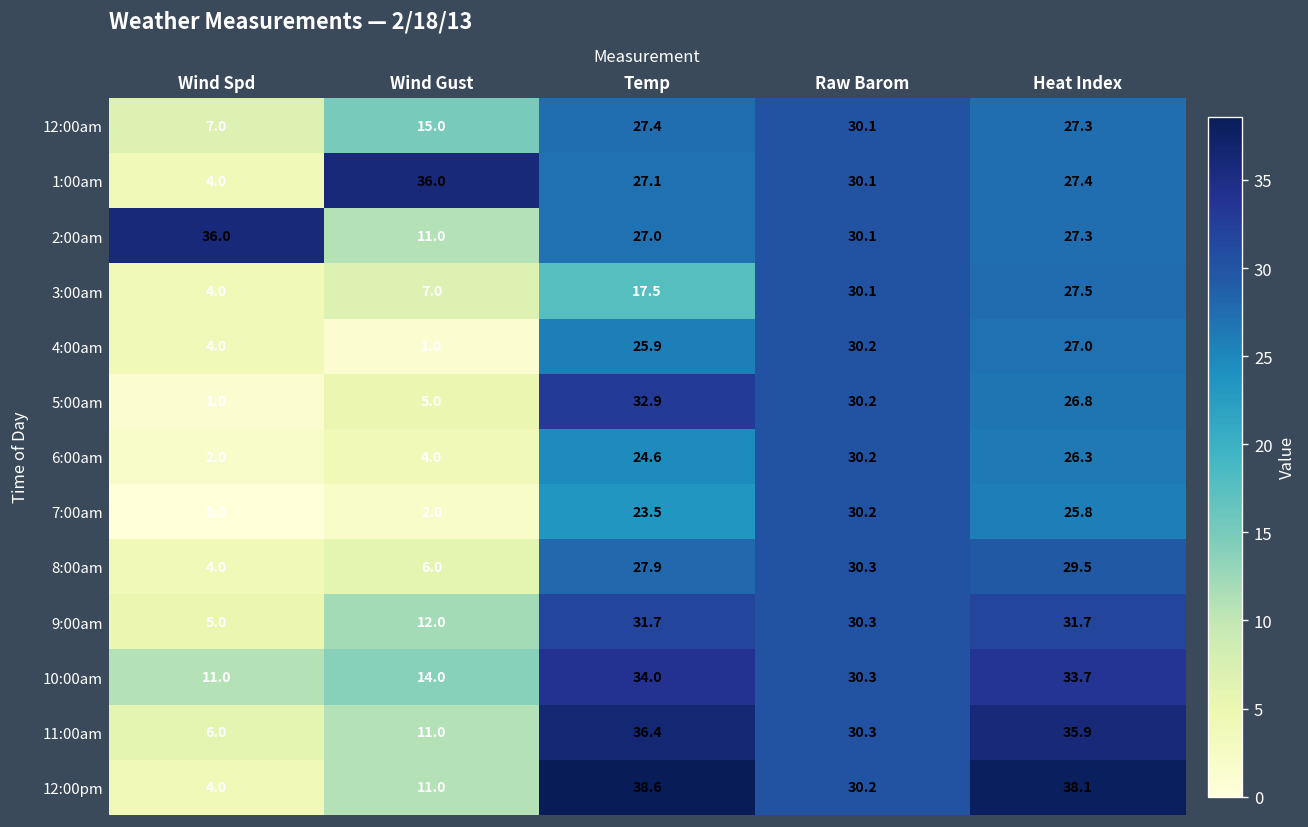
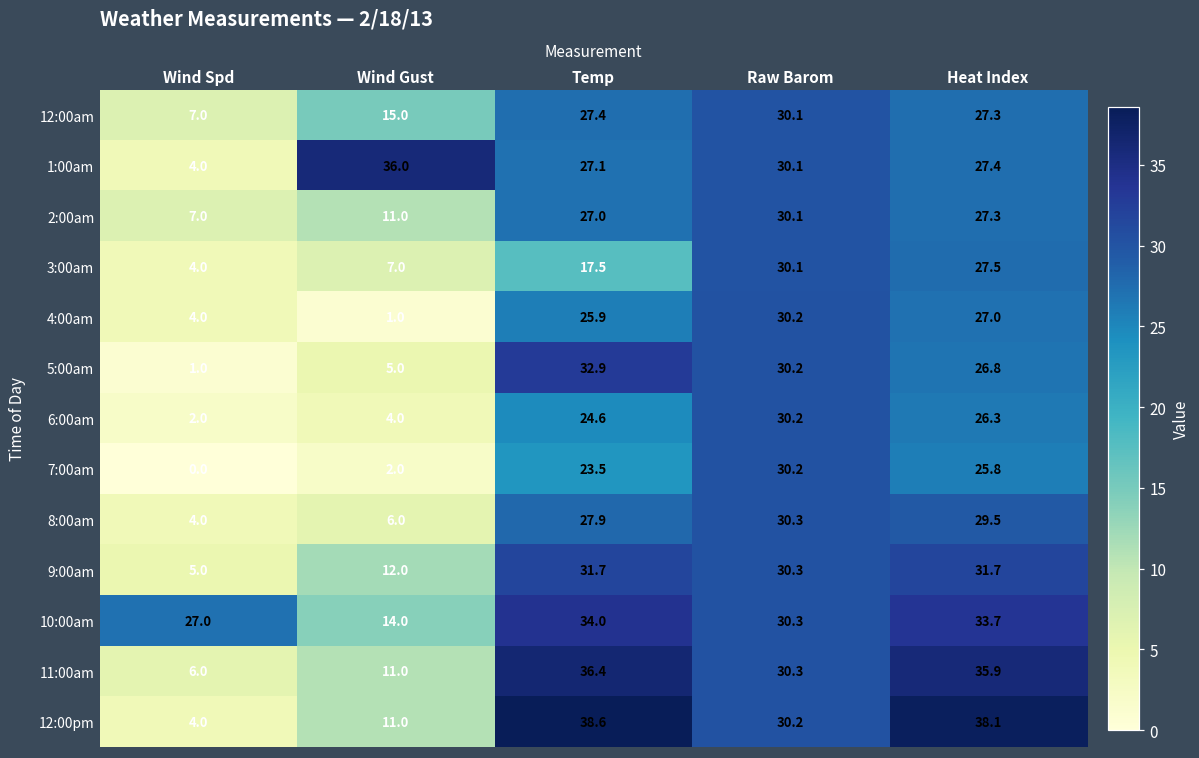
  {
    "12:00am": {
      "Wind Spd": 7.0,
      "Wind Gust": 15.0,
      "Temp": 27.4,
      "Raw Barom": 30.1,
      "Heat Index": 27.3
    },
    "1:00am": {
      "Wind Spd": 4.0,
      "Wind Gust": 36.0,
      "Temp": 27.1,
      "Raw Barom": 30.1,
      "Heat Index": 27.4
    },
    "2:00am": {
-     "Wind Spd": 36.0,
+     "Wind Spd": 7.0,
      "Wind Gust": 11.0,
      "Temp": 27.0,
      "Raw Barom": 30.1,
      "Heat Index": 27.3
    },
    "3:00am": {
      "Wind Spd": 4.0,
      "Wind Gust": 7.0,
      "Temp": 17.5,
      "Raw Barom": 30.1,
      "Heat Index": 27.5
    },
    "4:00am": {
      "Wind Spd": 4.0,
      "Temp": 25.9,
      "Raw Barom": 30.2,
      "Heat Index": 27.0
    },
    "5:00am": {
      "Wind Gust": 5.0,
      "Temp": 32.9,
      "Raw Barom": 30.2,
      "Heat Index": 26.8
    },
    "6:00am": {
      "Wind Spd": 2.0,
      "Wind Gust": 4.0,
      "Temp": 24.6,
      "Raw Barom": 30.2,
      "Heat Index": 26.3
    },
    "7:00am": {
      "Wind Gust": 2.0,
      "Temp": 23.5,
      "Raw Barom": 30.2,
      "Heat Index": 25.8
    },
    "8:00am": {
      "Wind Spd": 4.0,
      "Wind Gust": 6.0,
      "Temp": 27.9,
      "Raw Barom": 30.3,
      "Heat Index": 29.5
    },
    "9:00am": {
      "Wind Spd": 5.0,
      "Wind Gust": 12.0,
      "Temp": 31.7,
      "Raw Barom": 30.3,
      "Heat Index": 31.7
    },
    "10:00am": {
-     "Wind Spd": 11.0,
+     "Wind Spd": 27.0,
      "Wind Gust": 14.0,
      "Temp": 34.0,
      "Raw Barom": 30.3,
      "Heat Index": 33.7
    },
    "11:00am": {
      "Wind Spd": 6.0,
      "Wind Gust": 11.0,
      "Temp": 36.4,
      "Raw Barom": 30.3,
      "Heat Index": 35.9
    },
    "12:00pm": {
      "Wind Spd": 4.0,
      "Wind Gust": 11.0,
      "Temp": 38.6,
      "Raw Barom": 30.2,
      "Heat Index": 38.1
    }
  }
